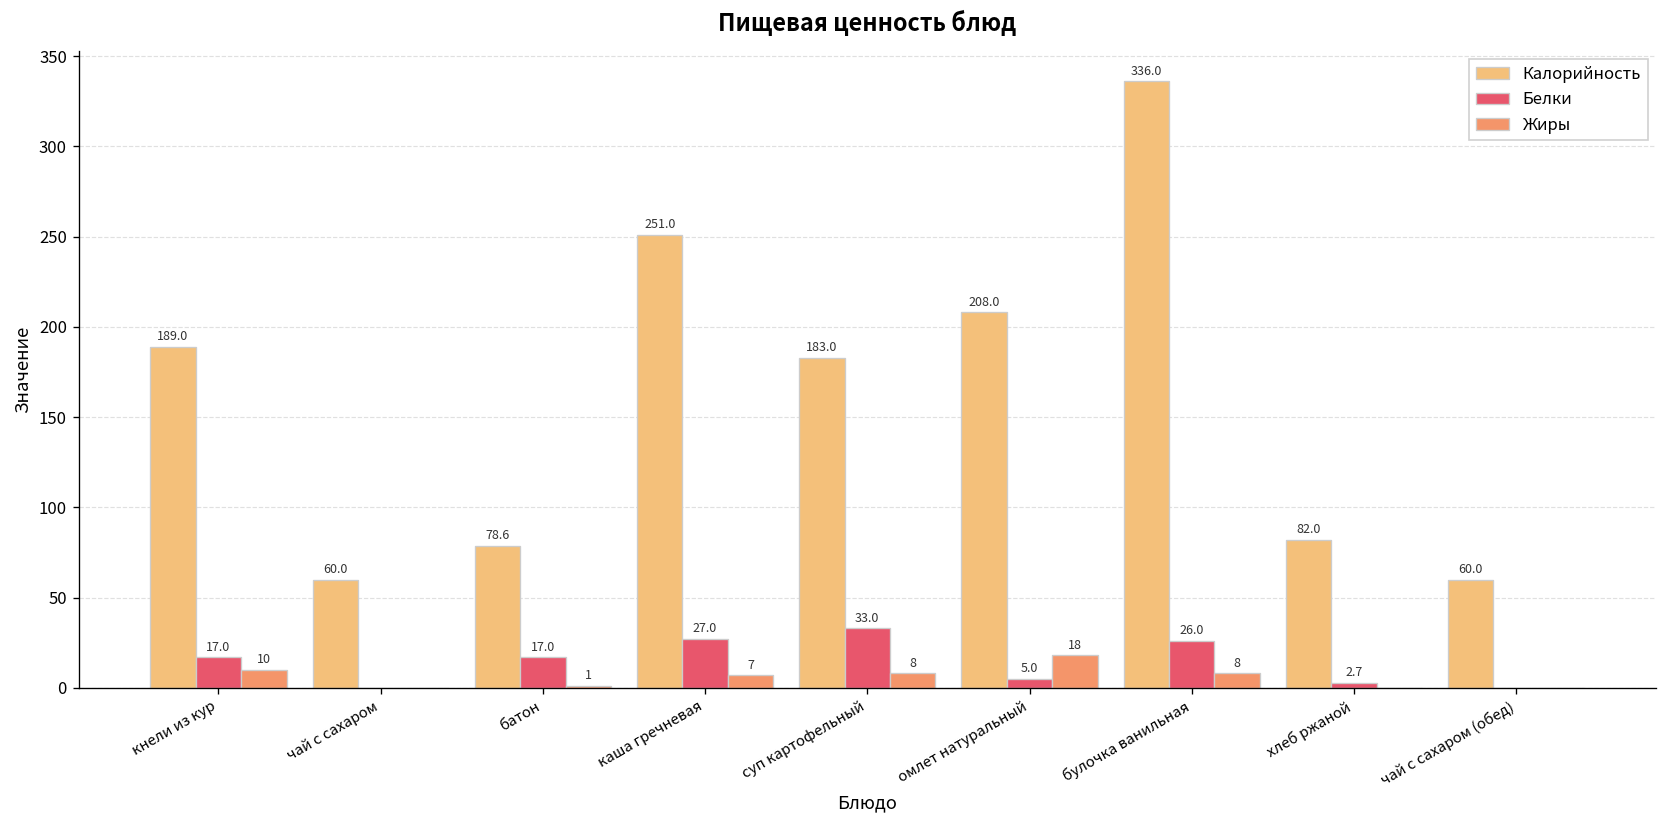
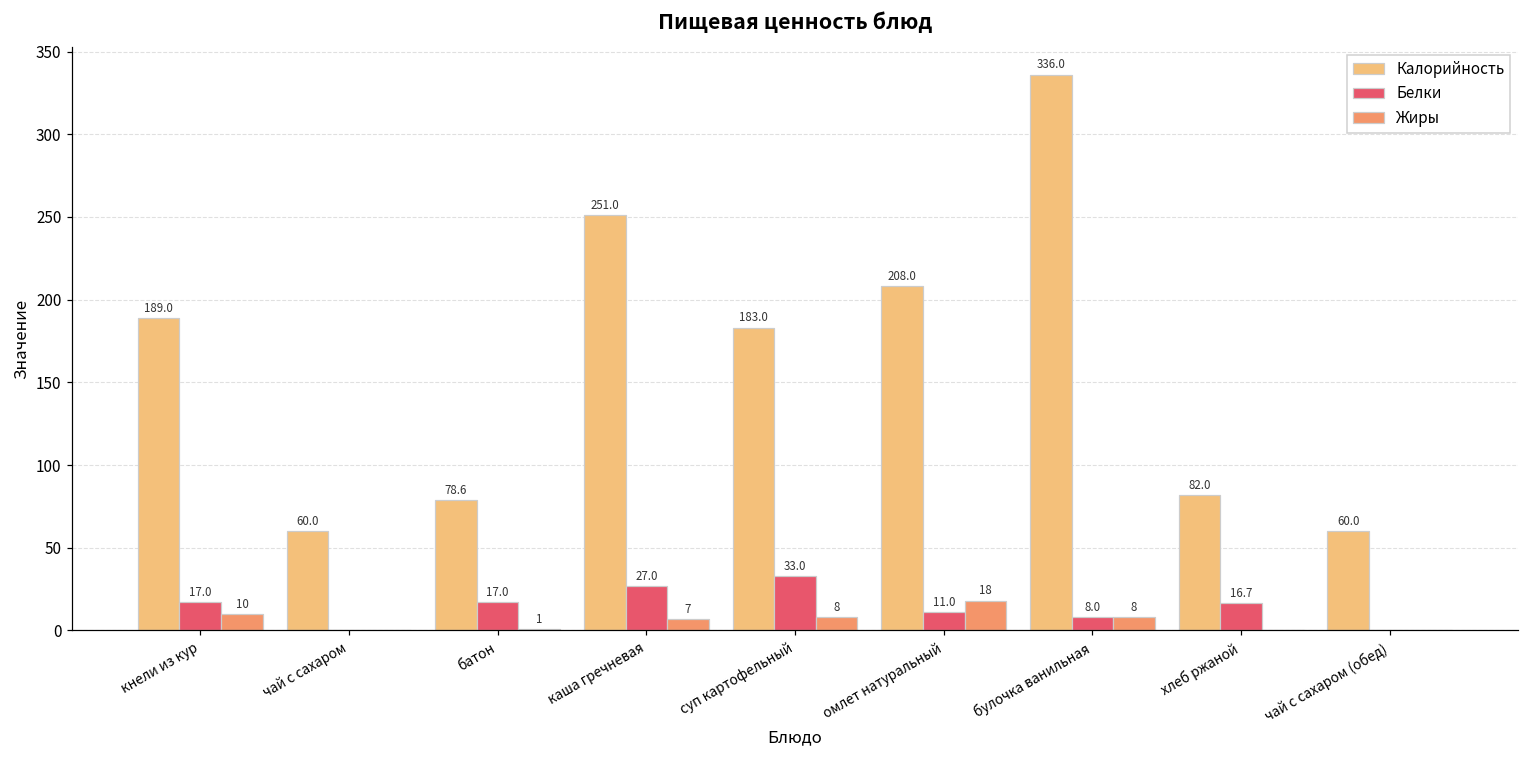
  {
    "Белки": {
      "кнели из кур": 17.0,
      "батон": 17.0,
      "каша гречневая": 27.0,
      "суп картофельный": 33.0,
-     "омлет натуральный": 5.0,
-     "булочка ванильная": 26.0,
-     "хлеб ржаной": 2.7
+     "омлет натуральный": 11.0,
+     "булочка ванильная": 8.0,
+     "хлеб ржаной": 16.7
    }
  }
